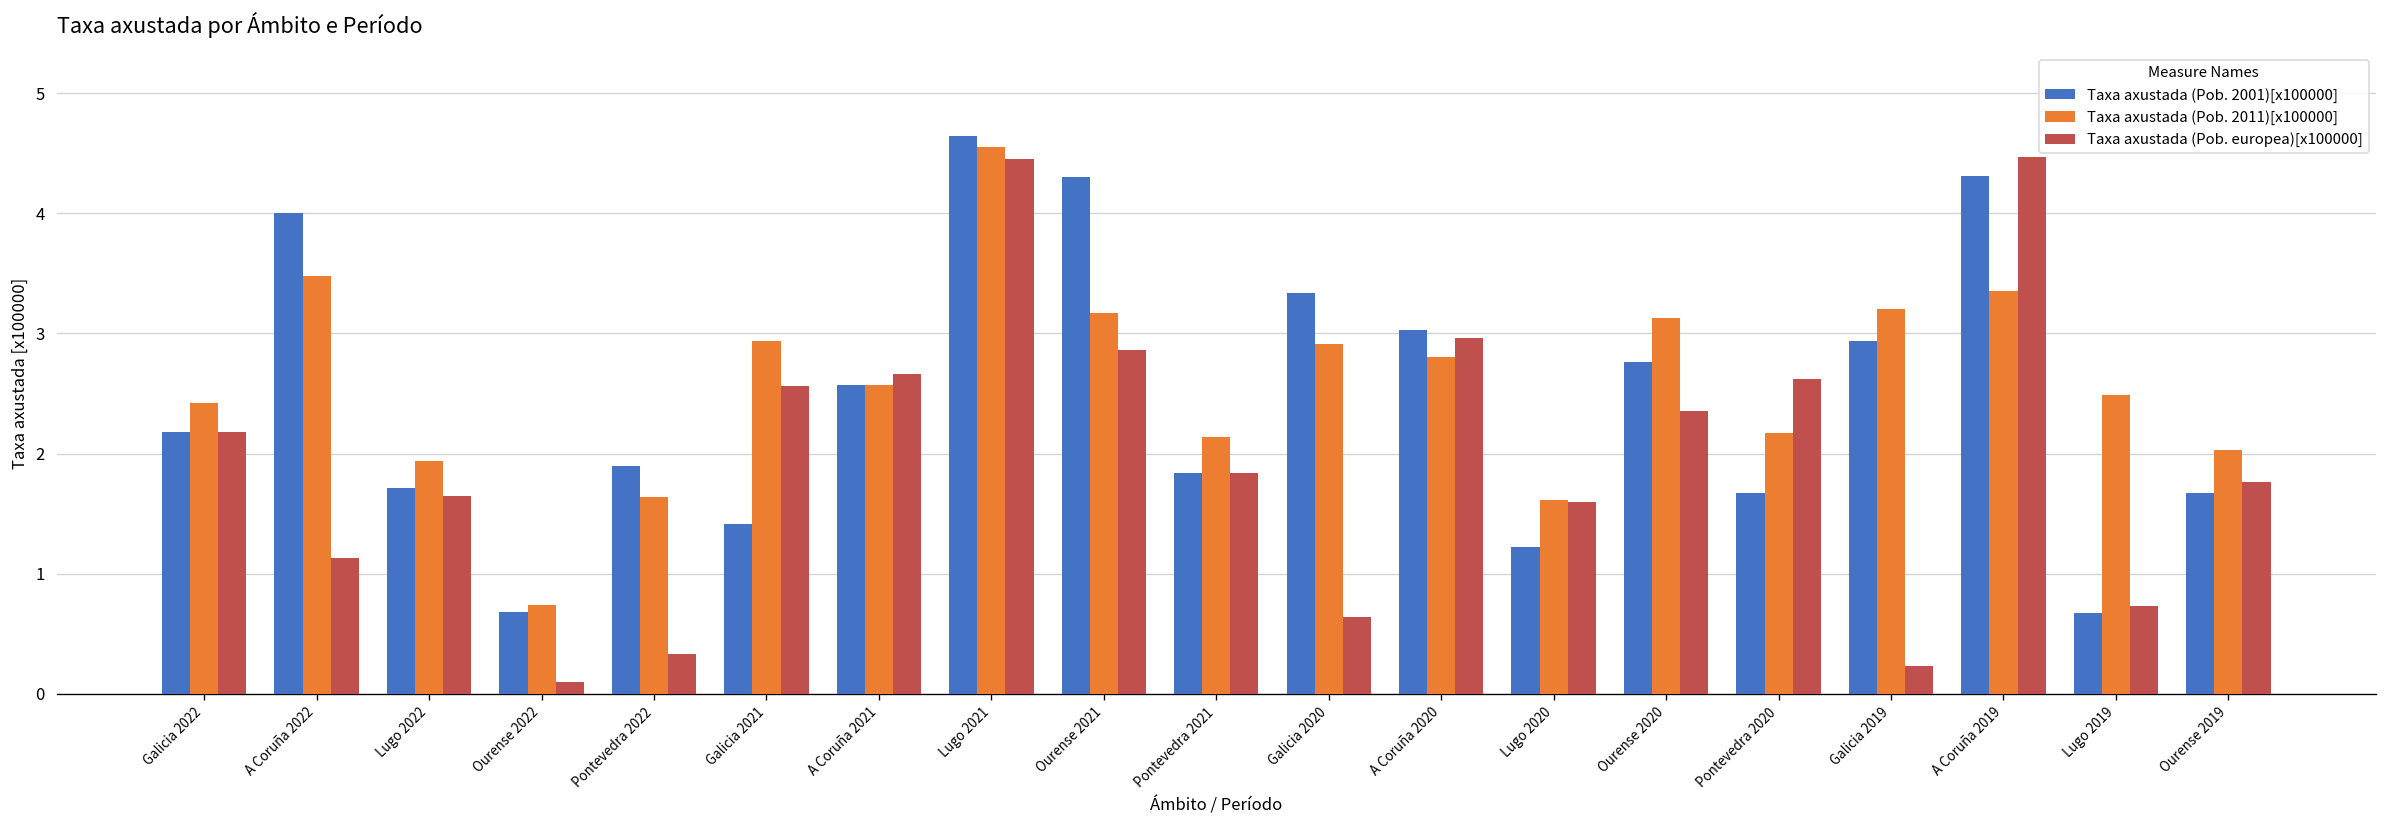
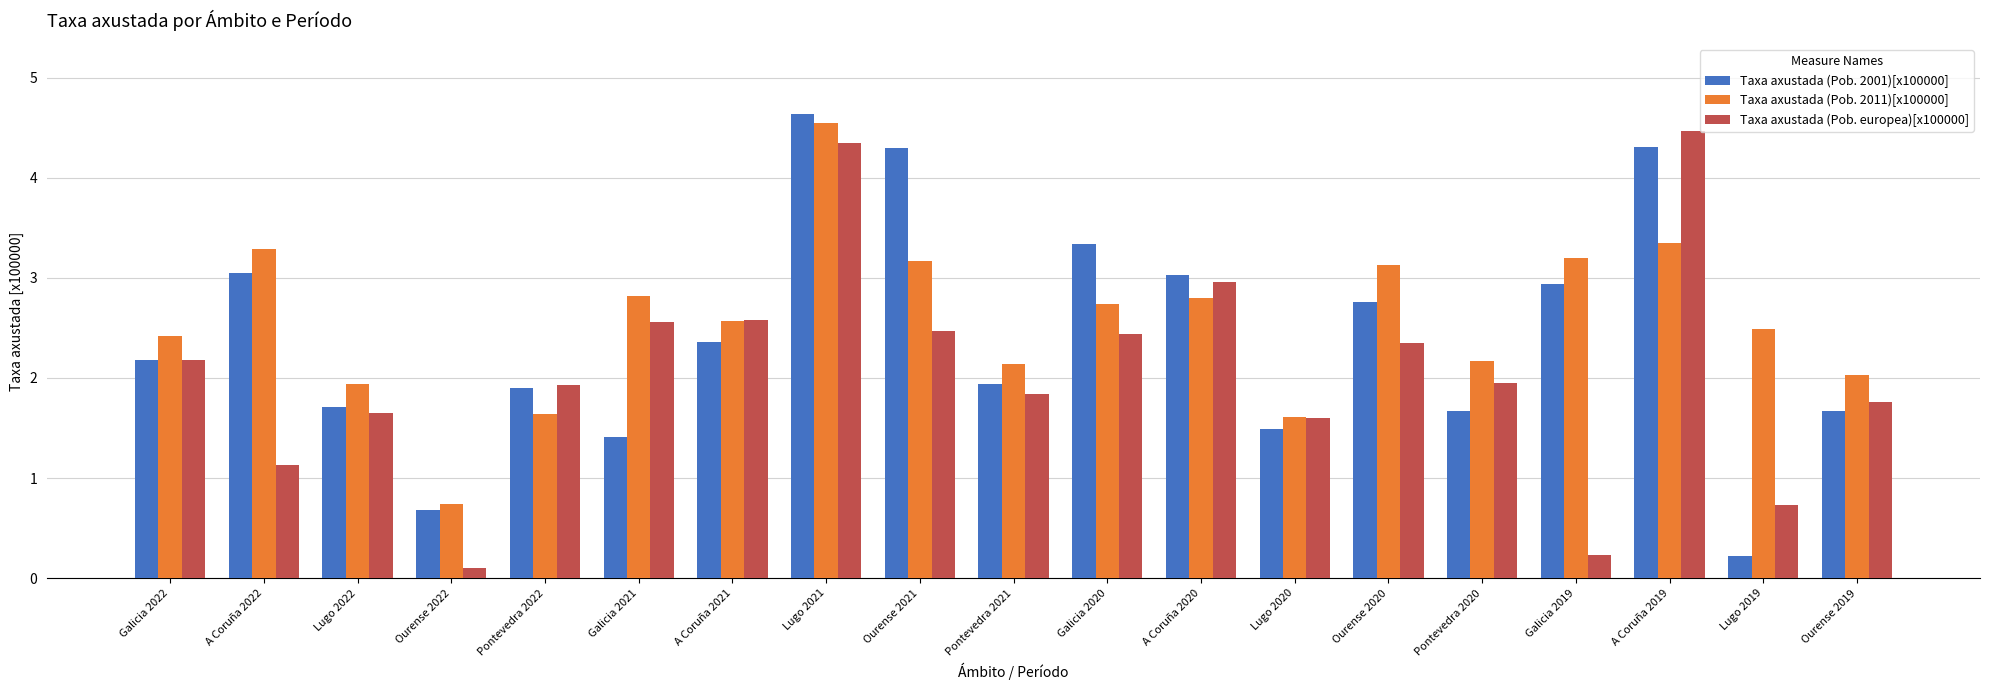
  {
    "Taxa axustada (Pob. 2001)[x100000]": {
      "Galicia 2022": 2.18,
-     "A Coruña 2022": 4.00,
+     "A Coruña 2022": 3.05,
      "Lugo 2022": 1.71,
      "Ourense 2022": 0.68,
      "Pontevedra 2022": 1.90,
      "Galicia 2021": 1.41,
-     "A Coruña 2021": 2.57,
+     "A Coruña 2021": 2.36,
      "Lugo 2021": 4.64,
      "Ourense 2021": 4.30,
-     "Pontevedra 2021": 1.84,
+     "Pontevedra 2021": 1.94,
      "Galicia 2020": 3.34,
      "A Coruña 2020": 3.03,
-     "Lugo 2020": 1.22,
+     "Lugo 2020": 1.49,
      "Ourense 2020": 2.76,
      "Pontevedra 2020": 1.67,
      "Galicia 2019": 2.94,
      "A Coruña 2019": 4.31,
-     "Lugo 2019": 0.67,
+     "Lugo 2019": 0.22,
      "Ourense 2019": 1.67
    },
    "Taxa axustada (Pob. 2011)[x100000]": {
      "Galicia 2022": 2.42,
-     "A Coruña 2022": 3.48,
+     "A Coruña 2022": 3.29,
      "Lugo 2022": 1.94,
      "Ourense 2022": 0.74,
      "Pontevedra 2022": 1.64,
-     "Galicia 2021": 2.94,
+     "Galicia 2021": 2.82,
      "A Coruña 2021": 2.57,
      "Lugo 2021": 4.55,
      "Ourense 2021": 3.17,
      "Pontevedra 2021": 2.14,
-     "Galicia 2020": 2.91,
+     "Galicia 2020": 2.74,
      "A Coruña 2020": 2.80,
      "Lugo 2020": 1.61,
      "Ourense 2020": 3.13,
      "Pontevedra 2020": 2.17,
      "Galicia 2019": 3.20,
      "A Coruña 2019": 3.35,
      "Lugo 2019": 2.49,
      "Ourense 2019": 2.03
    },
    "Taxa axustada (Pob. europea)[x100000]": {
      "Galicia 2022": 2.18,
      "A Coruña 2022": 1.13,
      "Lugo 2022": 1.65,
      "Ourense 2022": 0.10,
-     "Pontevedra 2022": 0.33,
+     "Pontevedra 2022": 1.93,
      "Galicia 2021": 2.56,
-     "A Coruña 2021": 2.66,
-     "Lugo 2021": 4.45,
-     "Ourense 2021": 2.86,
+     "A Coruña 2021": 2.58,
+     "Lugo 2021": 4.35,
+     "Ourense 2021": 2.47,
      "Pontevedra 2021": 1.84,
-     "Galicia 2020": 0.64,
+     "Galicia 2020": 2.44,
      "A Coruña 2020": 2.96,
      "Lugo 2020": 1.60,
      "Ourense 2020": 2.35,
-     "Pontevedra 2020": 2.62,
+     "Pontevedra 2020": 1.95,
      "Galicia 2019": 0.23,
      "A Coruña 2019": 4.47,
      "Lugo 2019": 0.73,
      "Ourense 2019": 1.76
    }
  }
